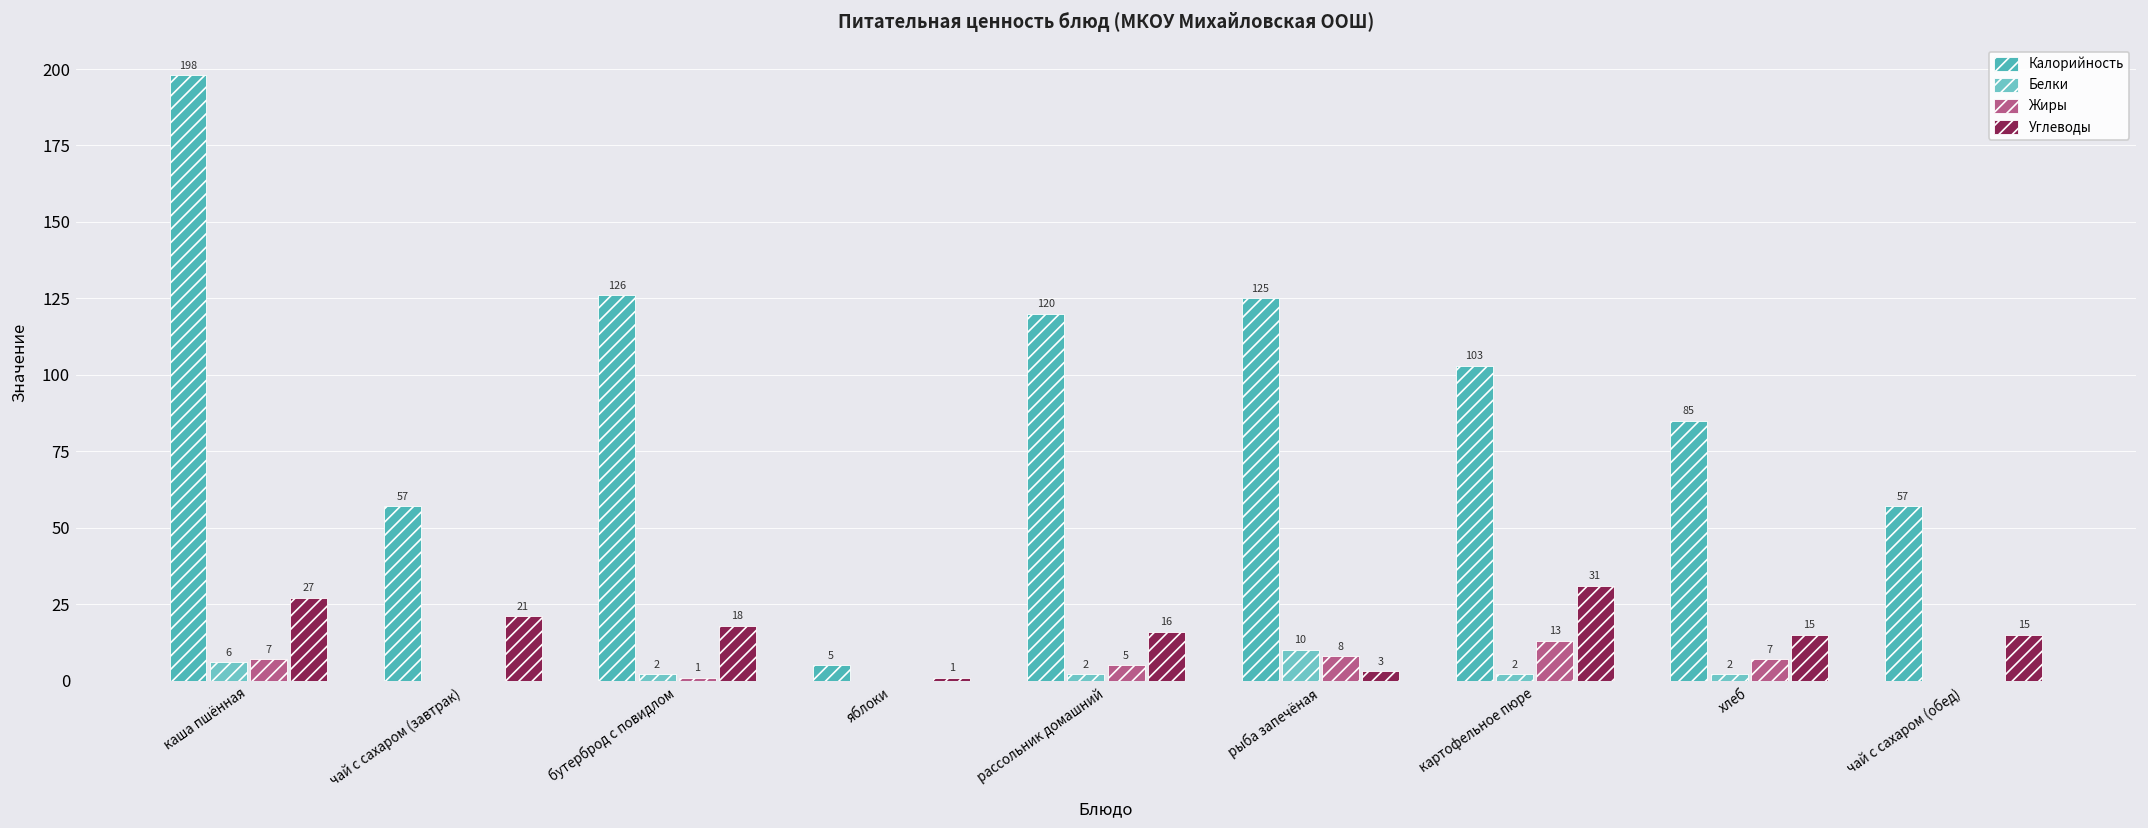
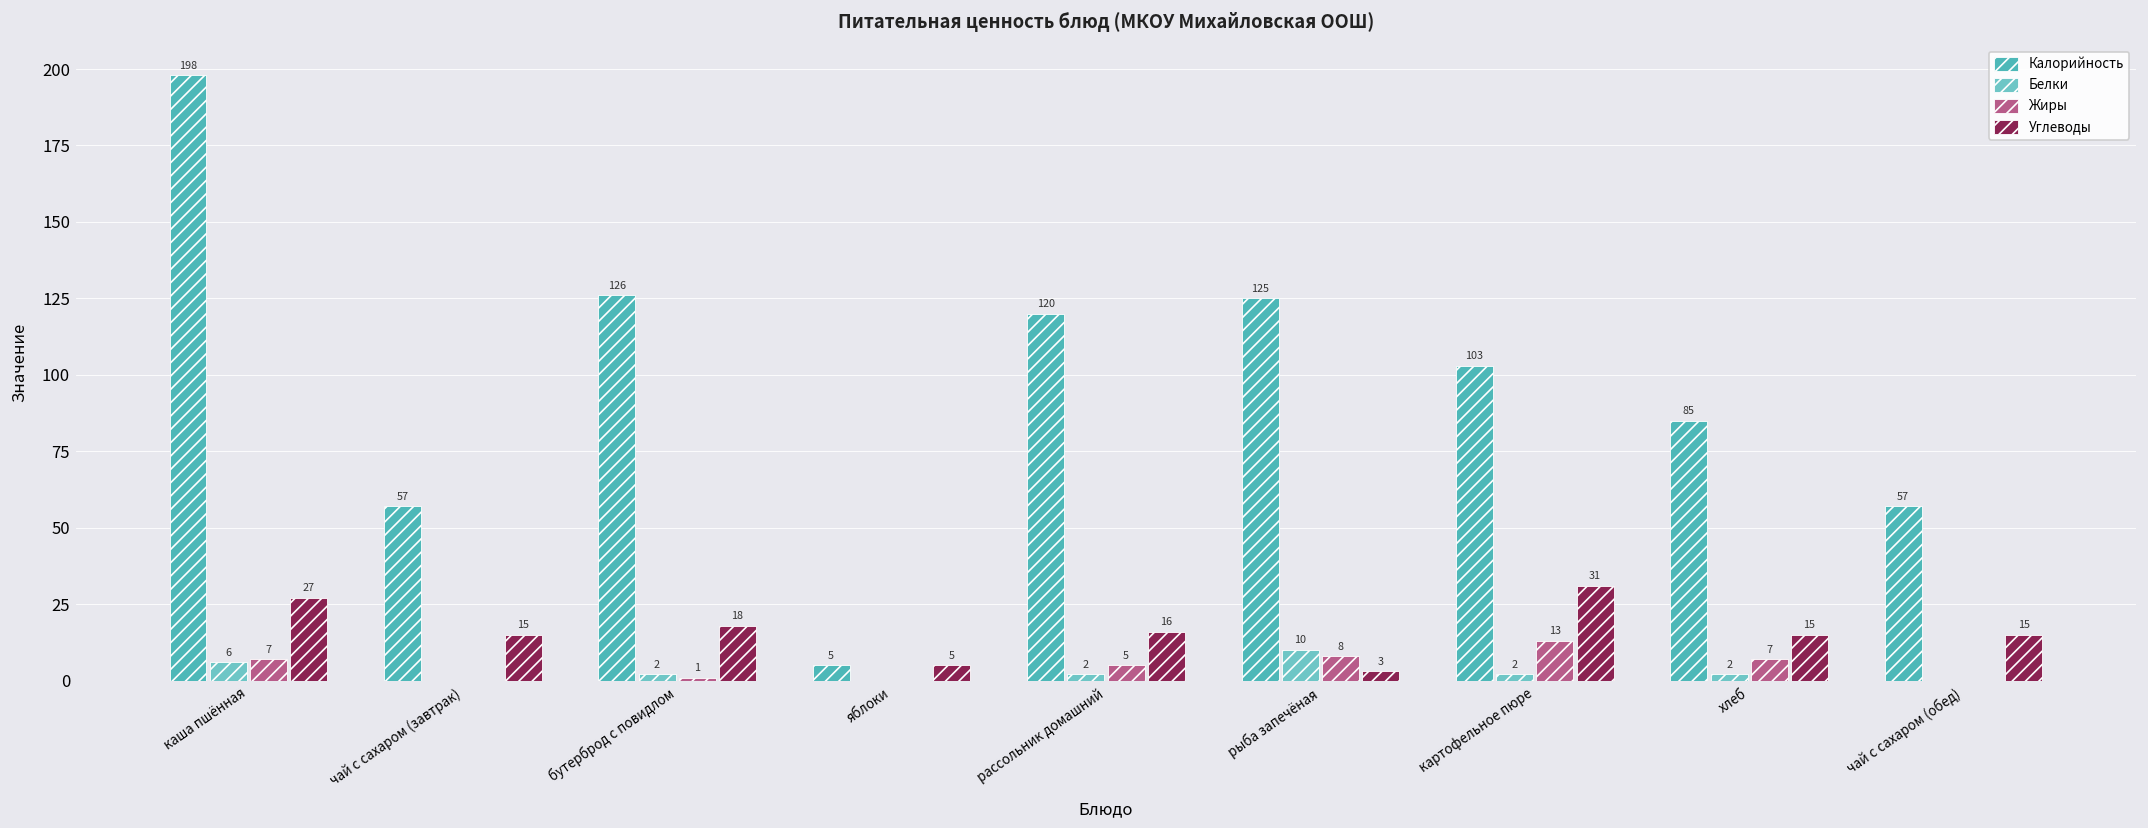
  {
    "Жиры": {
      "каша пшённая": 7,
      "бутерброд с повидлом": 1,
      "рассольник домашний": 5,
      "рыба запечёная": 8,
      "картофельное пюре": 13,
      "хлеб": 7
    },
    "Углеводы": {
      "каша пшённая": 27,
-     "чай с сахаром (завтрак)": 21,
+     "чай с сахаром (завтрак)": 15,
      "бутерброд с повидлом": 18,
-     "яблоки": 1,
+     "яблоки": 5,
      "рассольник домашний": 16,
      "рыба запечёная": 3,
      "картофельное пюре": 31,
      "хлеб": 15,
      "чай с сахаром (обед)": 15
    }
  }
